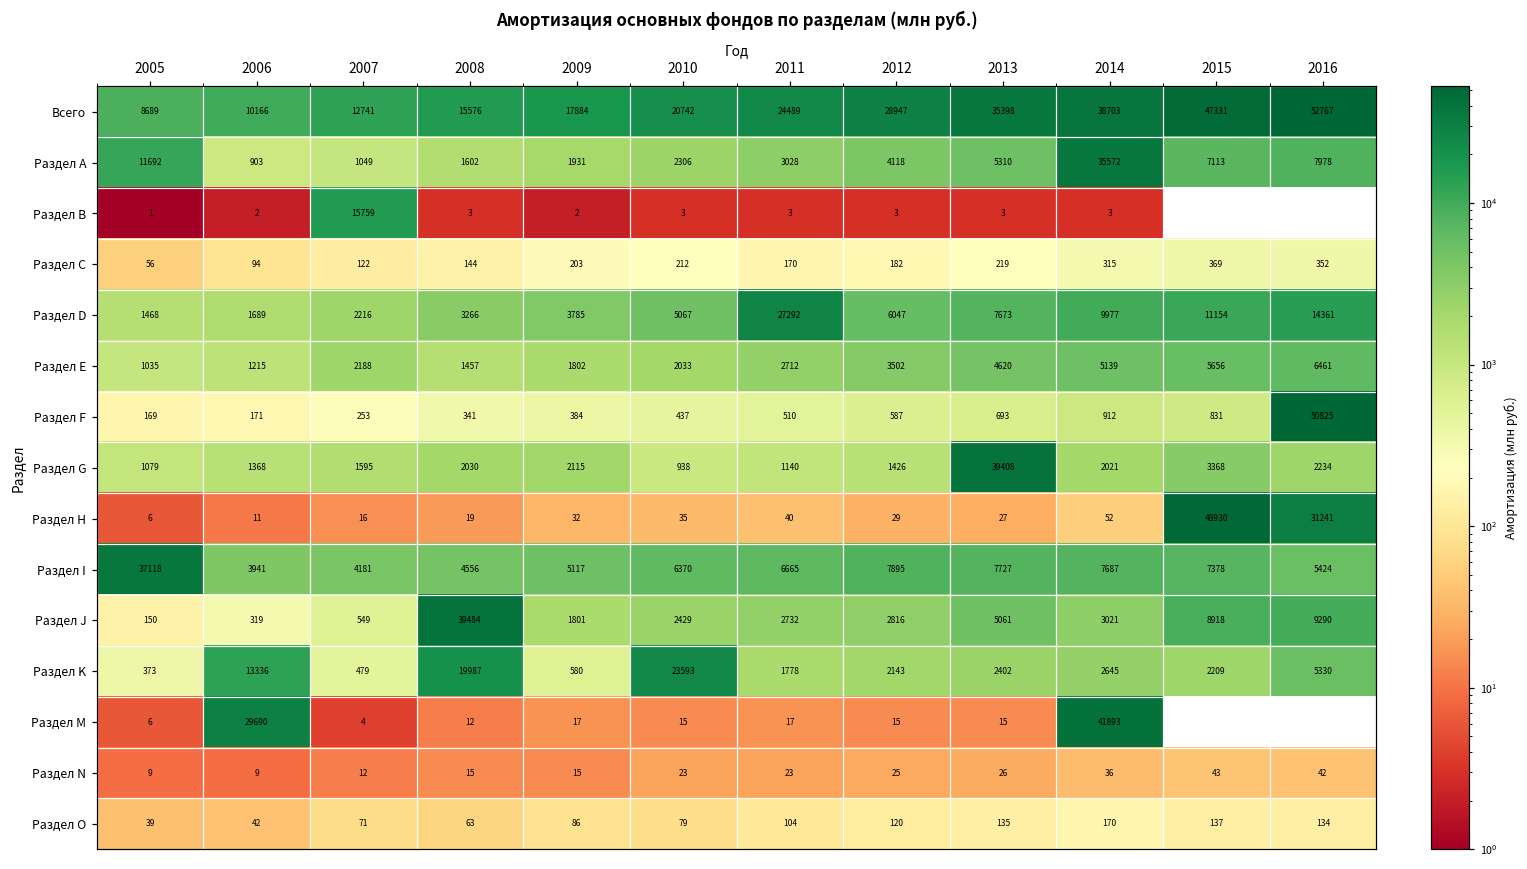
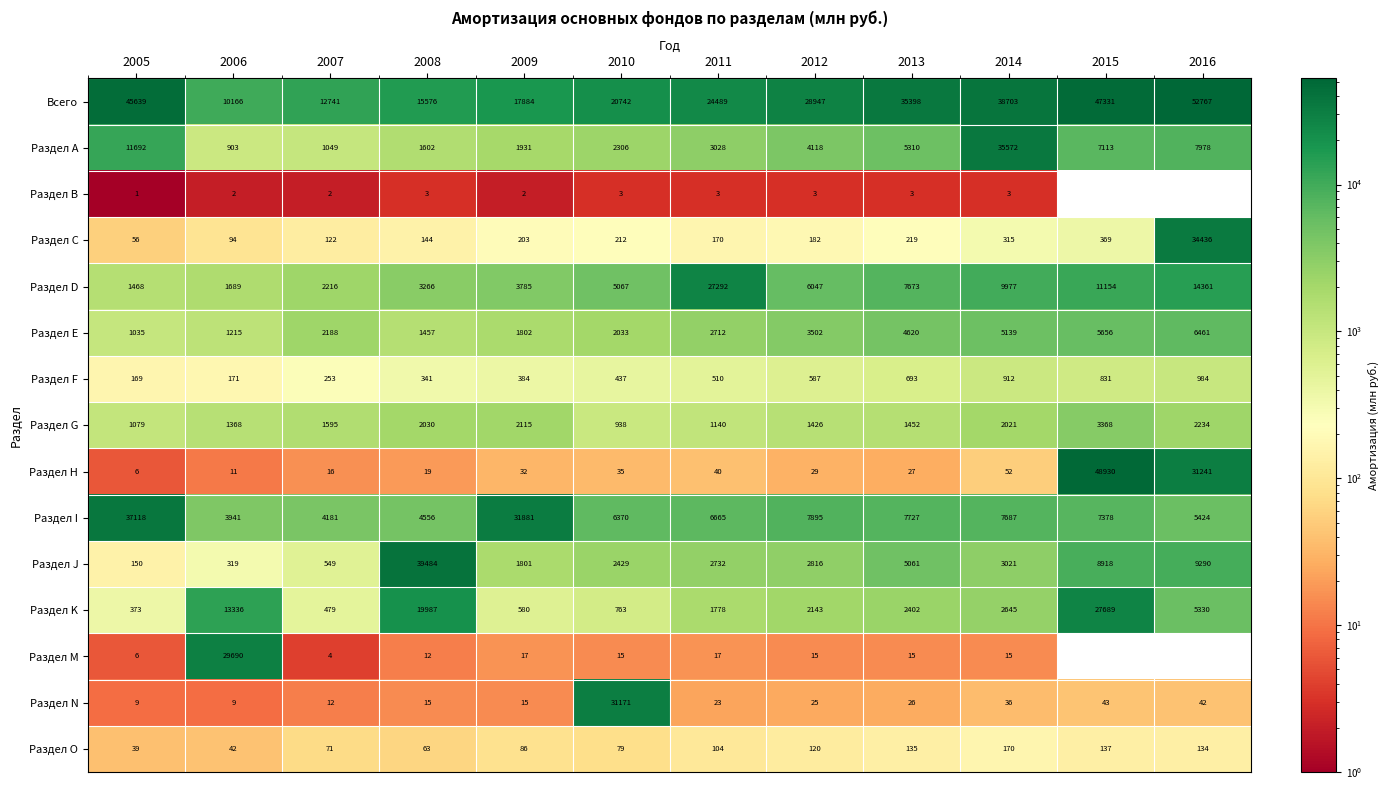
  {
    "Всего": {
-     "2005": 8689,
+     "2005": 45639,
      "2006": 10166,
      "2007": 12741,
      "2008": 15576,
      "2009": 17884,
      "2010": 20742,
      "2011": 24489,
      "2012": 28947,
      "2013": 35398,
      "2014": 38703,
      "2015": 47331,
      "2016": 52767
    },
    "Раздел А": {
      "2005": 11692,
      "2006": 903,
      "2007": 1049,
      "2008": 1602,
      "2009": 1931,
      "2010": 2306,
      "2011": 3028,
      "2012": 4118,
      "2013": 5310,
      "2014": 35572,
      "2015": 7113,
      "2016": 7978
    },
    "Раздел В": {
      "2005": 1,
      "2006": 2,
-     "2007": 15759,
+     "2007": 2,
      "2008": 3,
      "2009": 2,
      "2010": 3,
      "2011": 3,
      "2012": 3,
      "2013": 3,
      "2014": 3
    },
    "Раздел С": {
      "2005": 56,
      "2006": 94,
      "2007": 122,
      "2008": 144,
      "2009": 203,
      "2010": 212,
      "2011": 170,
      "2012": 182,
      "2013": 219,
      "2014": 315,
      "2015": 369,
-     "2016": 352
+     "2016": 34436
    },
    "Раздел D": {
      "2005": 1468,
      "2006": 1689,
      "2007": 2216,
      "2008": 3266,
      "2009": 3785,
      "2010": 5067,
      "2011": 27292,
      "2012": 6047,
      "2013": 7673,
      "2014": 9977,
      "2015": 11154,
      "2016": 14361
    },
    "Раздел Е": {
      "2005": 1035,
      "2006": 1215,
      "2007": 2188,
      "2008": 1457,
      "2009": 1802,
      "2010": 2033,
      "2011": 2712,
      "2012": 3502,
      "2013": 4620,
      "2014": 5139,
      "2015": 5656,
      "2016": 6461
    },
    "Раздел F": {
      "2005": 169,
      "2006": 171,
      "2007": 253,
      "2008": 341,
      "2009": 384,
      "2010": 437,
      "2011": 510,
      "2012": 587,
      "2013": 693,
      "2014": 912,
      "2015": 831,
-     "2016": 50825
+     "2016": 984
    },
    "Раздел G": {
      "2005": 1079,
      "2006": 1368,
      "2007": 1595,
      "2008": 2030,
      "2009": 2115,
      "2010": 938,
      "2011": 1140,
      "2012": 1426,
-     "2013": 39408,
+     "2013": 1452,
      "2014": 2021,
      "2015": 3368,
      "2016": 2234
    },
    "Раздел Н": {
      "2005": 6,
      "2006": 11,
      "2007": 16,
      "2008": 19,
      "2009": 32,
      "2010": 35,
      "2011": 40,
      "2012": 29,
      "2013": 27,
      "2014": 52,
      "2015": 48930,
      "2016": 31241
    },
    "Раздел I": {
      "2005": 37118,
      "2006": 3941,
      "2007": 4181,
      "2008": 4556,
-     "2009": 5117,
+     "2009": 31881,
      "2010": 6370,
      "2011": 6665,
      "2012": 7895,
      "2013": 7727,
      "2014": 7687,
      "2015": 7378,
      "2016": 5424
    },
    "Раздел J": {
      "2005": 150,
      "2006": 319,
      "2007": 549,
      "2008": 39484,
      "2009": 1801,
      "2010": 2429,
      "2011": 2732,
      "2012": 2816,
      "2013": 5061,
      "2014": 3021,
      "2015": 8918,
      "2016": 9290
    },
    "Раздел K": {
      "2005": 373,
      "2006": 13336,
      "2007": 479,
      "2008": 19987,
      "2009": 580,
-     "2010": 23593,
+     "2010": 763,
      "2011": 1778,
      "2012": 2143,
      "2013": 2402,
      "2014": 2645,
-     "2015": 2209,
+     "2015": 27689,
      "2016": 5330
    },
    "Раздел M": {
      "2005": 6,
      "2006": 29690,
      "2007": 4,
      "2008": 12,
      "2009": 17,
      "2010": 15,
      "2011": 17,
      "2012": 15,
      "2013": 15,
-     "2014": 41893
+     "2014": 15
    },
    "Раздел N": {
      "2005": 9,
      "2006": 9,
      "2007": 12,
      "2008": 15,
      "2009": 15,
-     "2010": 23,
+     "2010": 31171,
      "2011": 23,
      "2012": 25,
      "2013": 26,
      "2014": 36,
      "2015": 43,
      "2016": 42
    },
    "Раздел O": {
      "2005": 39,
      "2006": 42,
      "2007": 71,
      "2008": 63,
      "2009": 86,
      "2010": 79,
      "2011": 104,
      "2012": 120,
      "2013": 135,
      "2014": 170,
      "2015": 137,
      "2016": 134
    }
  }
